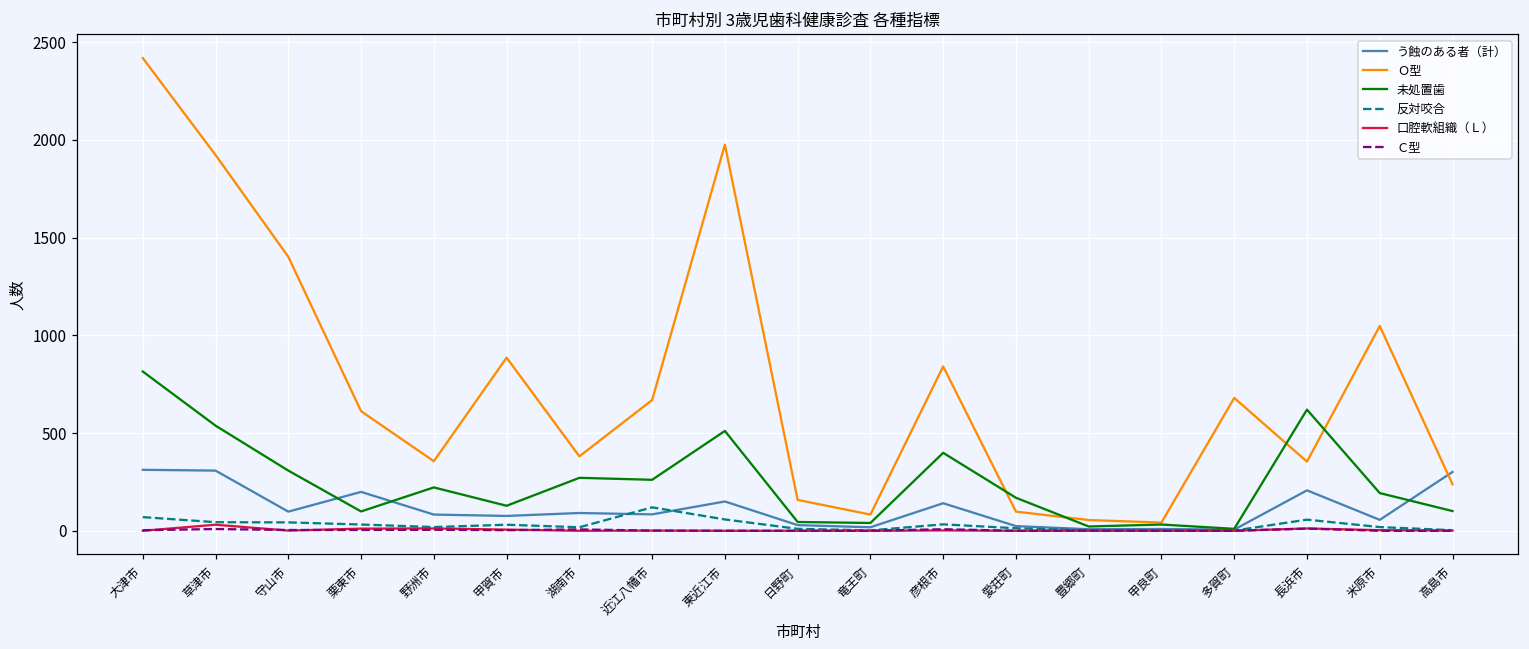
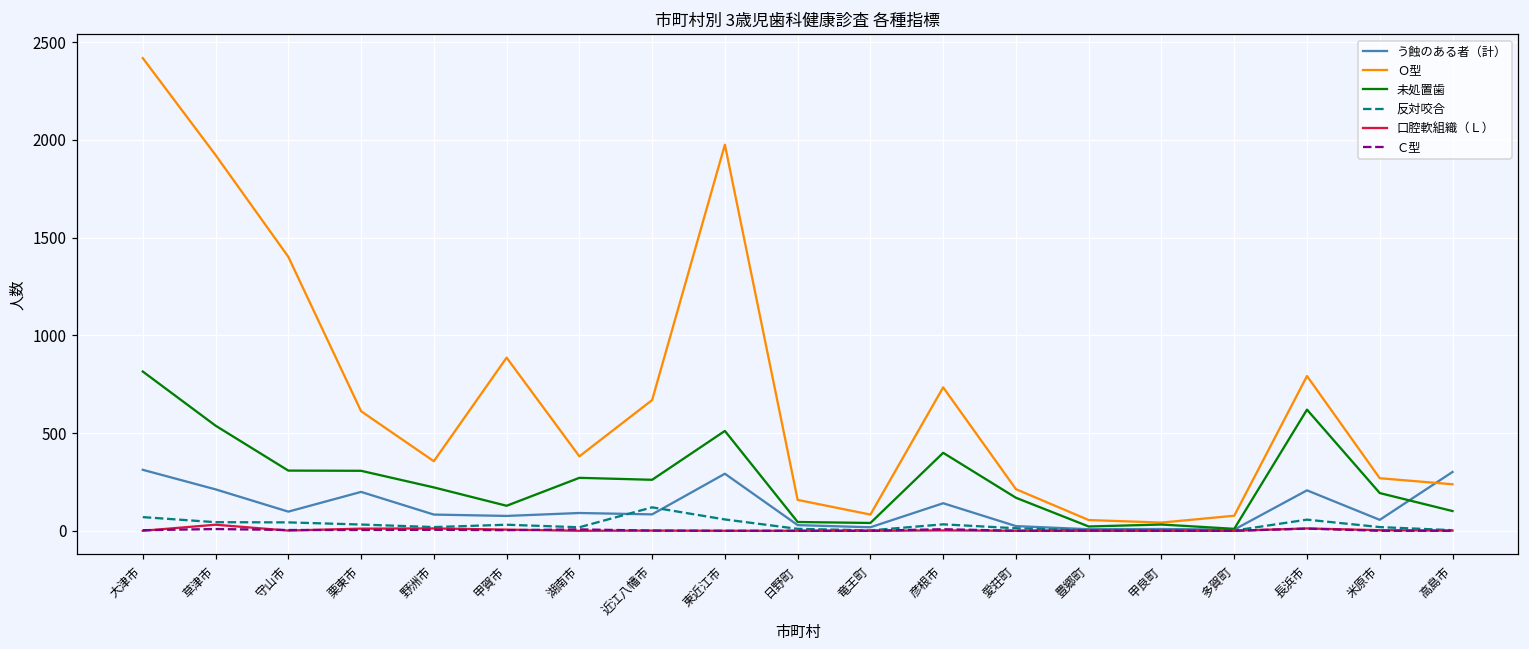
  {
    "う蝕のある者（計）": {
      "大津市": 310,
-     "草津市": 310,
+     "草津市": 210,
      "守山市": 100,
      "栗東市": 200,
      "野洲市": 80,
      "甲賀市": 80,
      "湖南市": 90,
      "近江八幡市": 80,
-     "東近江市": 150,
+     "東近江市": 290,
      "日野町": 30,
      "竜王町": 20,
      "彦根市": 140,
      "長浜市": 210,
      "米原市": 60,
      "高島市": 300
    },
    "Ｏ型": {
      "大津市": 2420,
      "草津市": 1920,
      "守山市": 1400,
      "栗東市": 610,
      "野洲市": 360,
      "甲賀市": 890,
      "湖南市": 380,
      "近江八幡市": 670,
      "東近江市": 1980,
      "日野町": 160,
      "竜王町": 80,
-     "彦根市": 840,
-     "愛荘町": 100,
+     "彦根市": 730,
+     "愛荘町": 210,
      "豊郷町": 60,
-     "多賀町": 680,
-     "長浜市": 350,
-     "米原市": 1050,
+     "多賀町": 80,
+     "長浜市": 790,
+     "米原市": 270,
      "高島市": 240
    },
    "未処置歯": {
      "大津市": 820,
      "草津市": 540,
      "守山市": 310,
-     "栗東市": 100,
+     "栗東市": 310,
      "野洲市": 220,
      "甲賀市": 130,
      "湖南市": 270,
      "近江八幡市": 260,
      "東近江市": 510,
      "日野町": 50,
      "竜王町": 40,
      "彦根市": 400,
      "愛荘町": 170,
      "長浜市": 620,
      "米原市": 190,
      "高島市": 100
    },
    "反対咬合": {
      "大津市": 70,
      "守山市": 40,
      "栗東市": 30,
      "甲賀市": 30,
      "近江八幡市": 120,
      "東近江市": 60,
      "彦根市": 30,
      "長浜市": 60,
      "米原市": 20
    },
    "Ｃ型": {
      "草津市": 10
    }
  }
